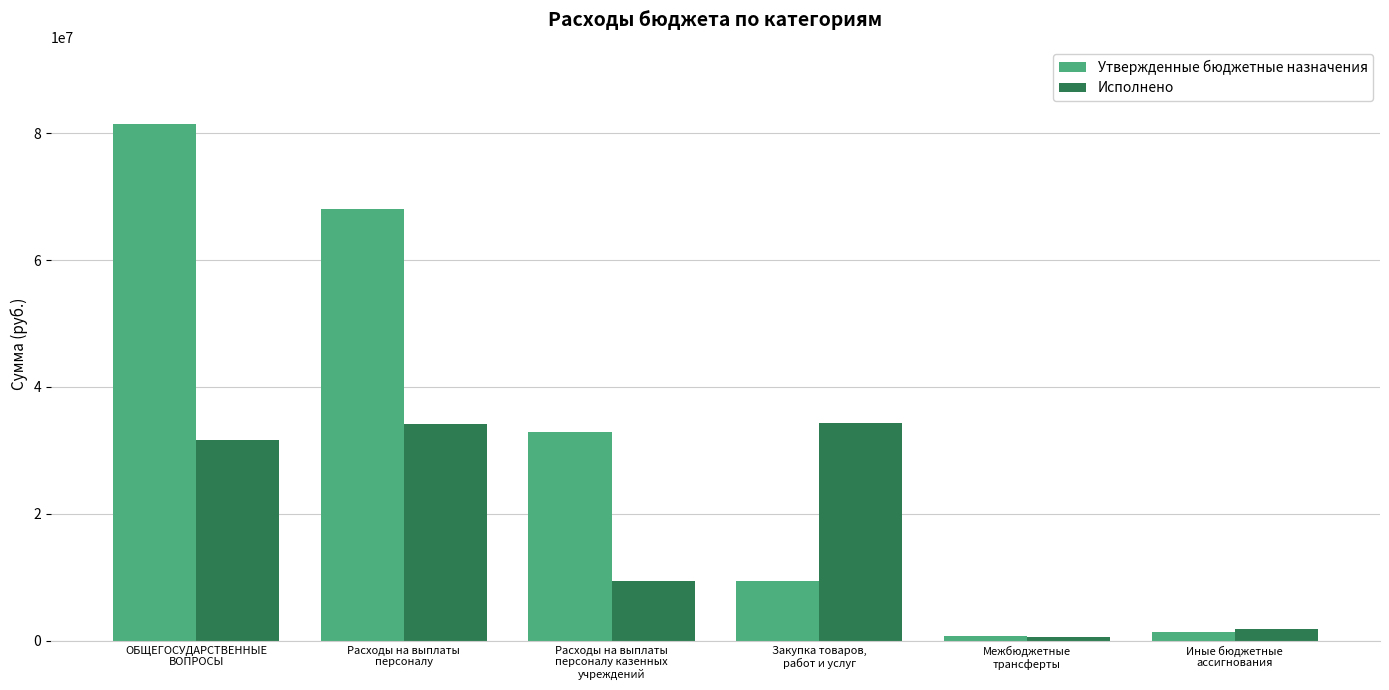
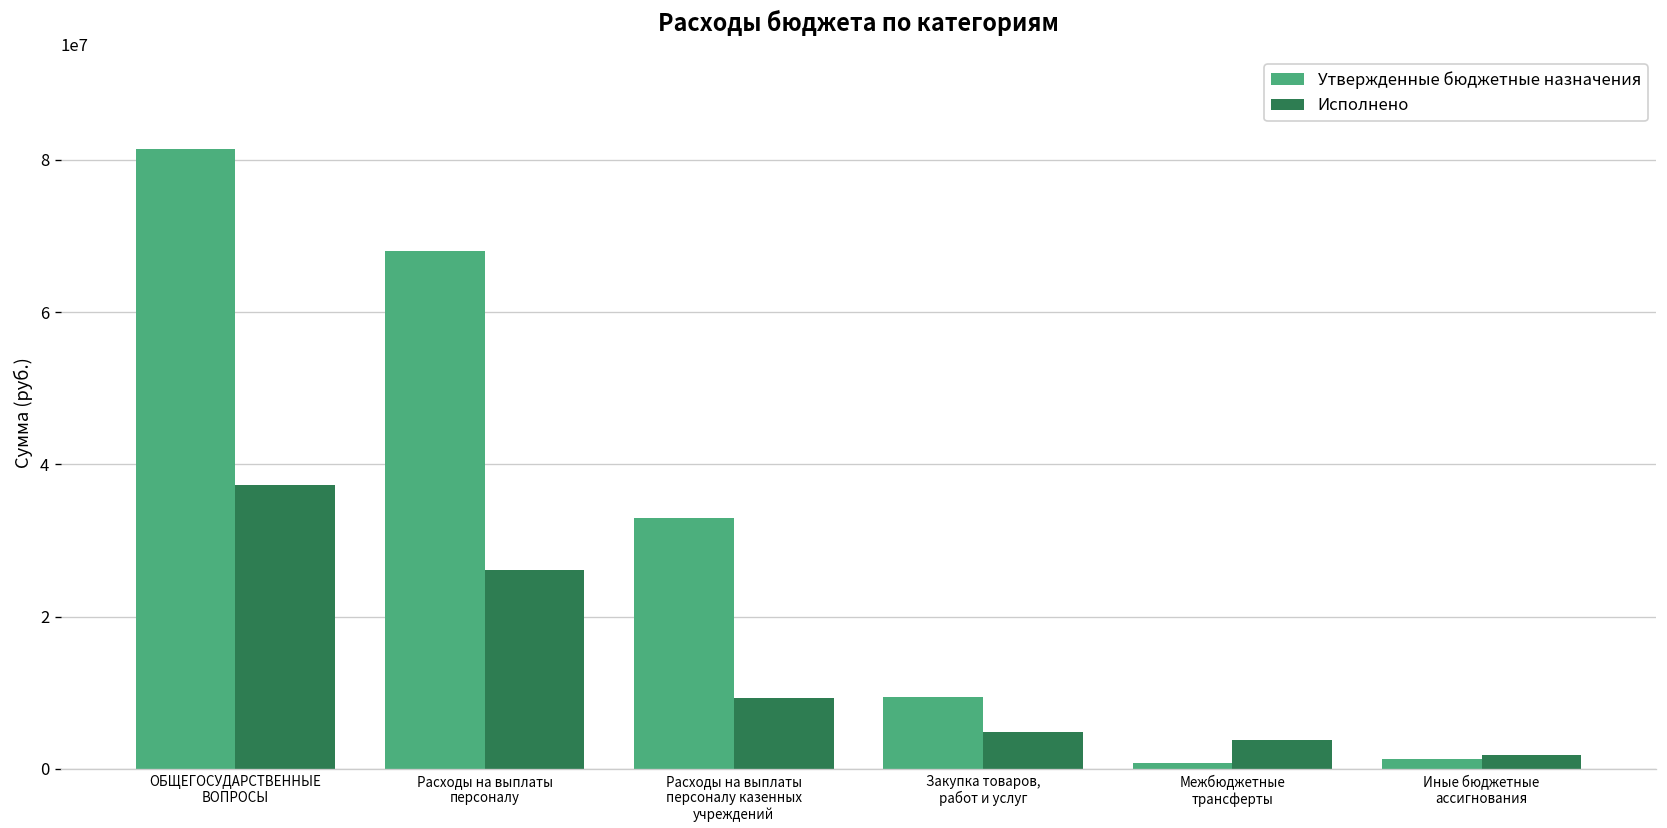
  {
    "Утвержденные бюджетные назначения": {
      "ОБЩЕГОСУДАРСТВЕННЫЕ ВОПРОСЫ": 81000000,
      "Расходы на выплаты персоналу": 68000000,
      "Расходы на выплаты персоналу казенных учреждений": 33000000,
      "Закупка товаров, работ и услуг": 9000000,
      "Межбюджетные трансферты": 1000000,
      "Иные бюджетные ассигнования": 1000000
    },
    "Исполнено": {
-     "ОБЩЕГОСУДАРСТВЕННЫЕ ВОПРОСЫ": 32000000,
-     "Расходы на выплаты персоналу": 34000000,
+     "ОБЩЕГОСУДАРСТВЕННЫЕ ВОПРОСЫ": 37000000,
+     "Расходы на выплаты персоналу": 26000000,
      "Расходы на выплаты персоналу казенных учреждений": 9000000,
-     "Закупка товаров, работ и услуг": 34000000,
-     "Межбюджетные трансферты": 1000000,
+     "Закупка товаров, работ и услуг": 5000000,
+     "Межбюджетные трансферты": 4000000,
      "Иные бюджетные ассигнования": 2000000
    }
  }
